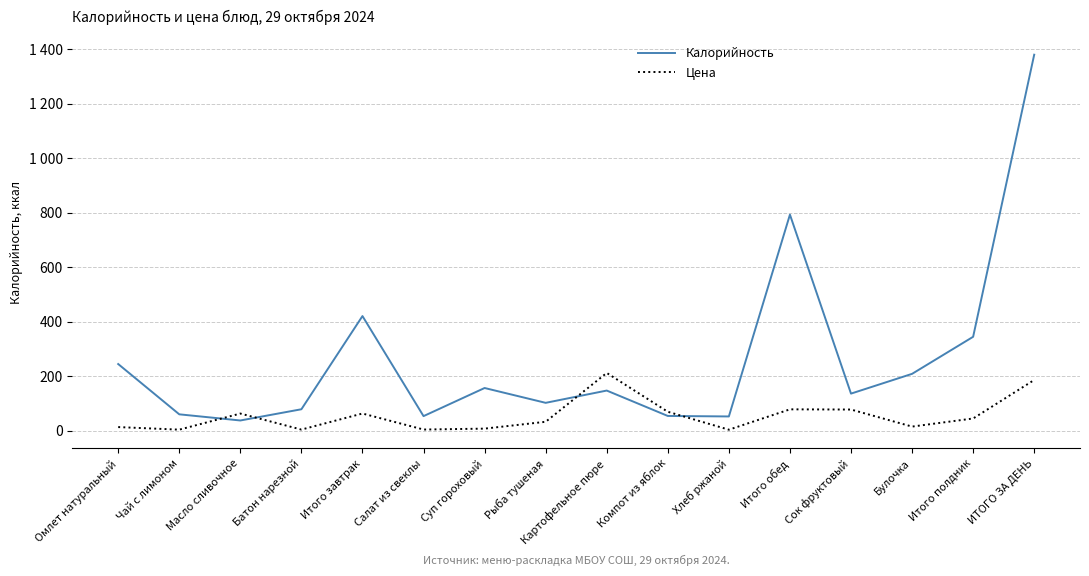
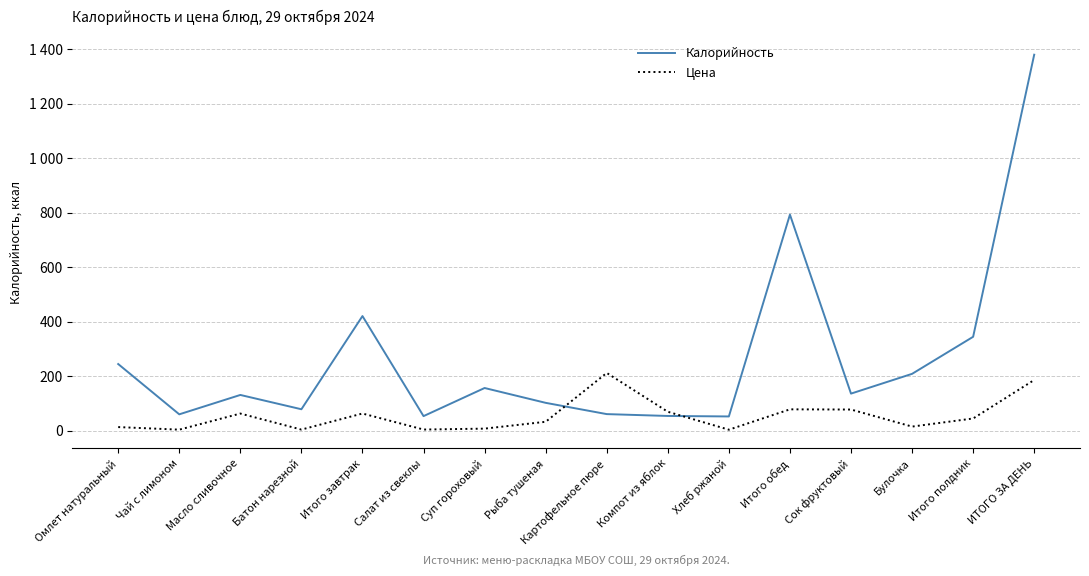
  {
    "Калорийность": {
      "Омлет натуральный": 240,
      "Чай с лимоном": 60,
-     "Масло сливочное": 40,
+     "Масло сливочное": 130,
      "Батон нарезной": 80,
      "Итого завтрак": 420,
      "Салат из свеклы": 50,
      "Суп гороховый": 160,
      "Рыба тушеная": 100,
-     "Картофельное пюре": 150,
+     "Картофельное пюре": 60,
      "Компот из яблок": 50,
      "Хлеб ржаной": 50,
      "Итого обед": 790,
      "Сок фруктовый": 140,
      "Булочка": 210,
      "Итого полдник": 340,
      "ИТОГО ЗА ДЕНЬ": 1380
    },
    "Цена": {
      "Омлет натуральный": 10,
      "Чай с лимоном": 0,
      "Масло сливочное": 60,
      "Батон нарезной": 0,
      "Итого завтрак": 60,
      "Салат из свеклы": 0,
      "Суп гороховый": 10,
      "Рыба тушеная": 30,
      "Картофельное пюре": 210,
      "Компот из яблок": 70,
      "Хлеб ржаной": 0,
      "Итого обед": 80,
      "Сок фруктовый": 80,
      "Булочка": 20,
      "Итого полдник": 40,
      "ИТОГО ЗА ДЕНЬ": 190
    }
  }
